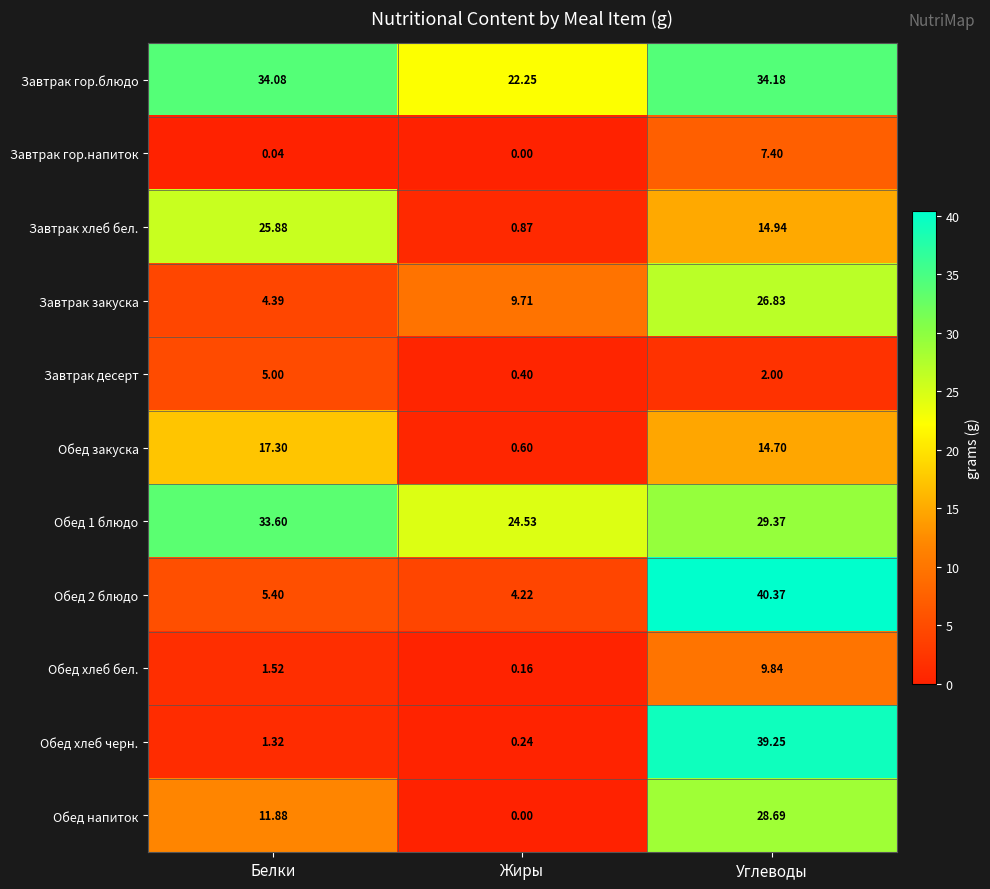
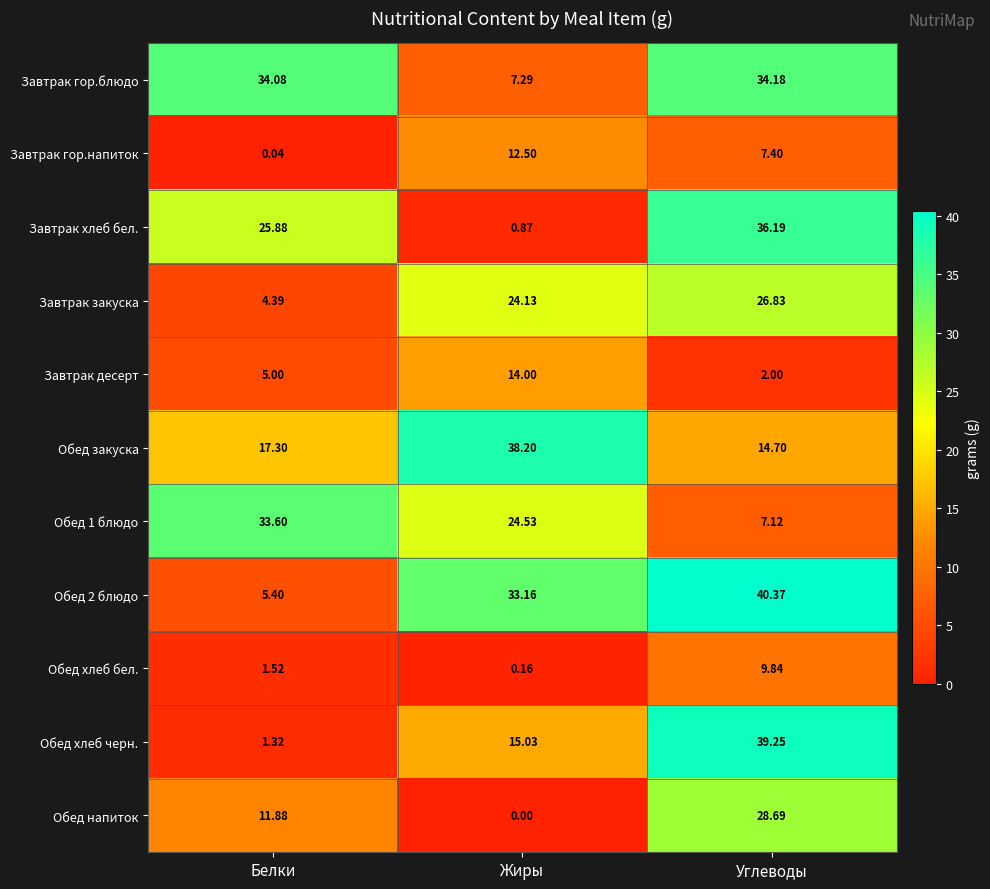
  {
    "Завтрак гор.блюдо": {
      "Белки": 34.08,
-     "Жиры": 22.25,
+     "Жиры": 7.29,
      "Углеводы": 34.18
    },
    "Завтрак гор.напиток": {
      "Белки": 0.04,
-     "Жиры": 0.00,
+     "Жиры": 12.50,
      "Углеводы": 7.40
    },
    "Завтрак хлеб бел.": {
      "Белки": 25.88,
      "Жиры": 0.87,
-     "Углеводы": 14.94
+     "Углеводы": 36.19
    },
    "Завтрак закуска": {
      "Белки": 4.39,
-     "Жиры": 9.71,
+     "Жиры": 24.13,
      "Углеводы": 26.83
    },
    "Завтрак десерт": {
      "Белки": 5.00,
-     "Жиры": 0.40,
+     "Жиры": 14.00,
      "Углеводы": 2.00
    },
    "Обед закуска": {
      "Белки": 17.30,
-     "Жиры": 0.60,
+     "Жиры": 38.20,
      "Углеводы": 14.70
    },
    "Обед 1 блюдо": {
      "Белки": 33.60,
      "Жиры": 24.53,
-     "Углеводы": 29.37
+     "Углеводы": 7.12
    },
    "Обед 2 блюдо": {
      "Белки": 5.40,
-     "Жиры": 4.22,
+     "Жиры": 33.16,
      "Углеводы": 40.37
    },
    "Обед хлеб бел.": {
      "Белки": 1.52,
      "Жиры": 0.16,
      "Углеводы": 9.84
    },
    "Обед хлеб черн.": {
      "Белки": 1.32,
-     "Жиры": 0.24,
+     "Жиры": 15.03,
      "Углеводы": 39.25
    },
    "Обед напиток": {
      "Белки": 11.88,
      "Жиры": 0.00,
      "Углеводы": 28.69
    }
  }
